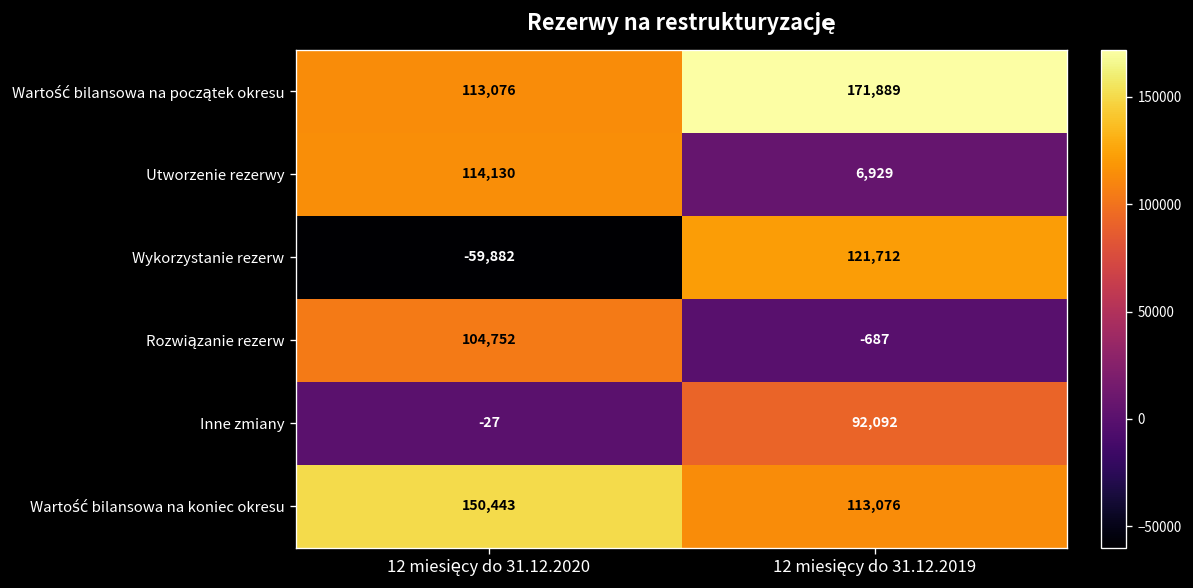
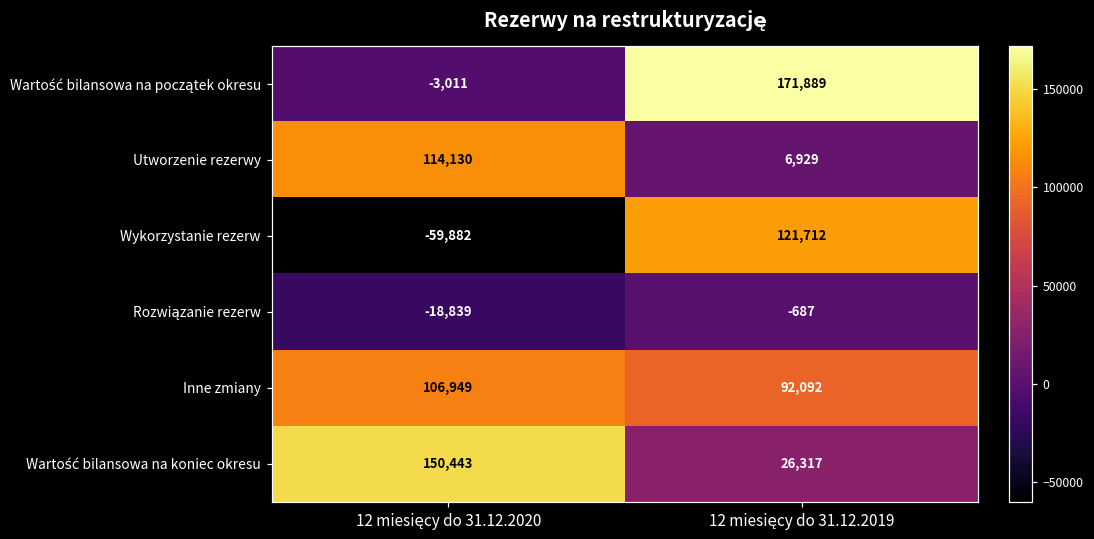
  {
    "Wartość bilansowa na początek okresu": {
-     "12 miesięcy do 31.12.2020": "113,076",
+     "12 miesięcy do 31.12.2020": "-3,011",
      "12 miesięcy do 31.12.2019": "171,889"
    },
    "Utworzenie rezerwy": {
      "12 miesięcy do 31.12.2020": "114,130",
      "12 miesięcy do 31.12.2019": "6,929"
    },
    "Wykorzystanie rezerw": {
      "12 miesięcy do 31.12.2020": "-59,882",
      "12 miesięcy do 31.12.2019": "121,712"
    },
    "Rozwiązanie rezerw": {
-     "12 miesięcy do 31.12.2020": "104,752",
+     "12 miesięcy do 31.12.2020": "-18,839",
      "12 miesięcy do 31.12.2019": "-687"
    },
    "Inne zmiany": {
-     "12 miesięcy do 31.12.2020": "-27",
+     "12 miesięcy do 31.12.2020": "106,949",
      "12 miesięcy do 31.12.2019": "92,092"
    },
    "Wartość bilansowa na koniec okresu": {
      "12 miesięcy do 31.12.2020": "150,443",
-     "12 miesięcy do 31.12.2019": "113,076"
+     "12 miesięcy do 31.12.2019": "26,317"
    }
  }
